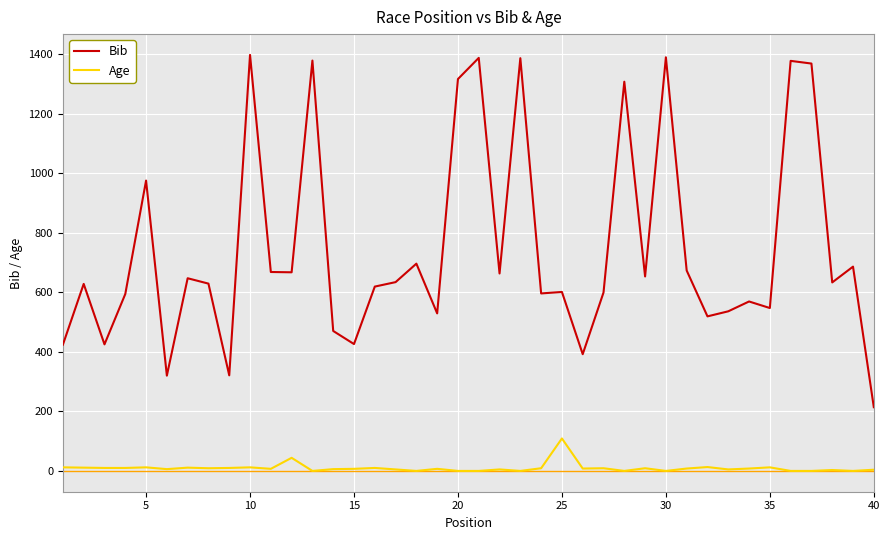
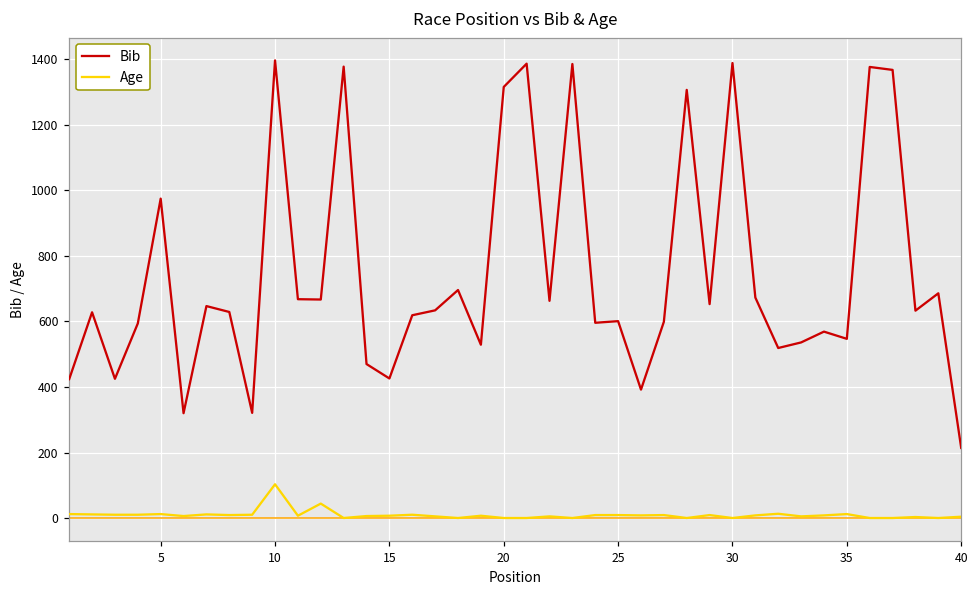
  {
    "Bib": {
      "5": 980,
      "10": 1400,
      "15": 430,
      "20": 1320,
      "25": 600,
      "30": 1390,
      "35": 550,
      "40": 210
    },
    "Age": {
      "5": 10,
-     "10": 10,
+     "10": 100,
      "15": 10,
      "20": 0,
-     "25": 110,
+     "25": 10,
      "30": 0,
      "35": 10,
      "40": 0
    }
  }
